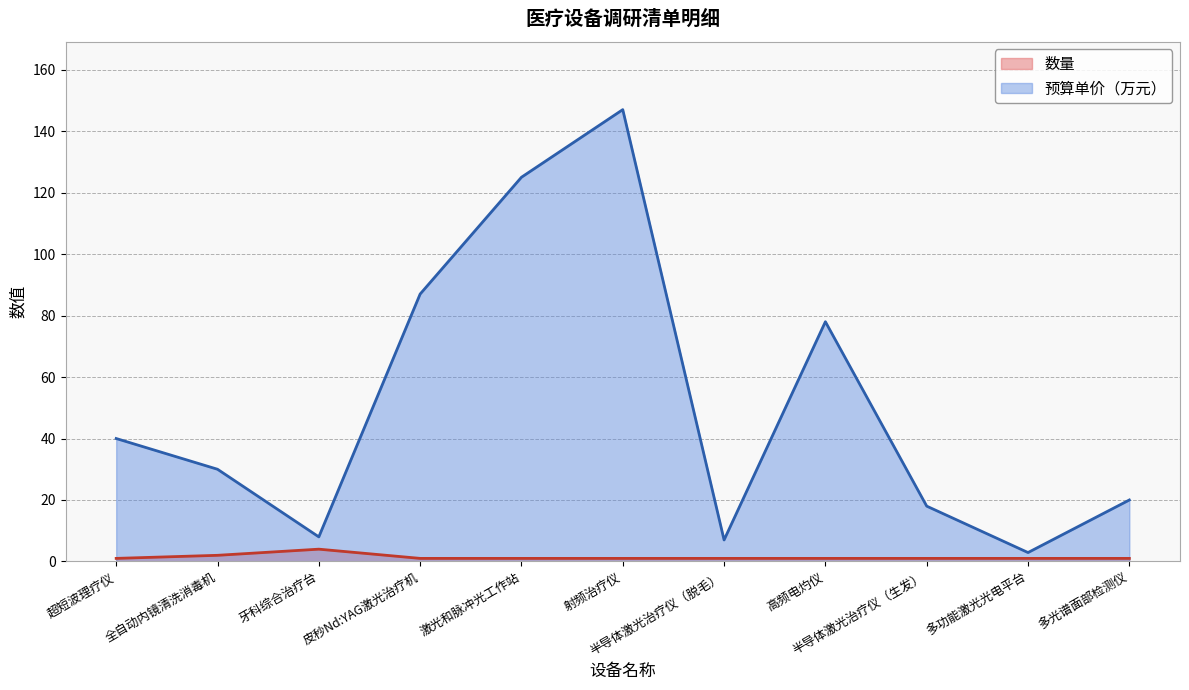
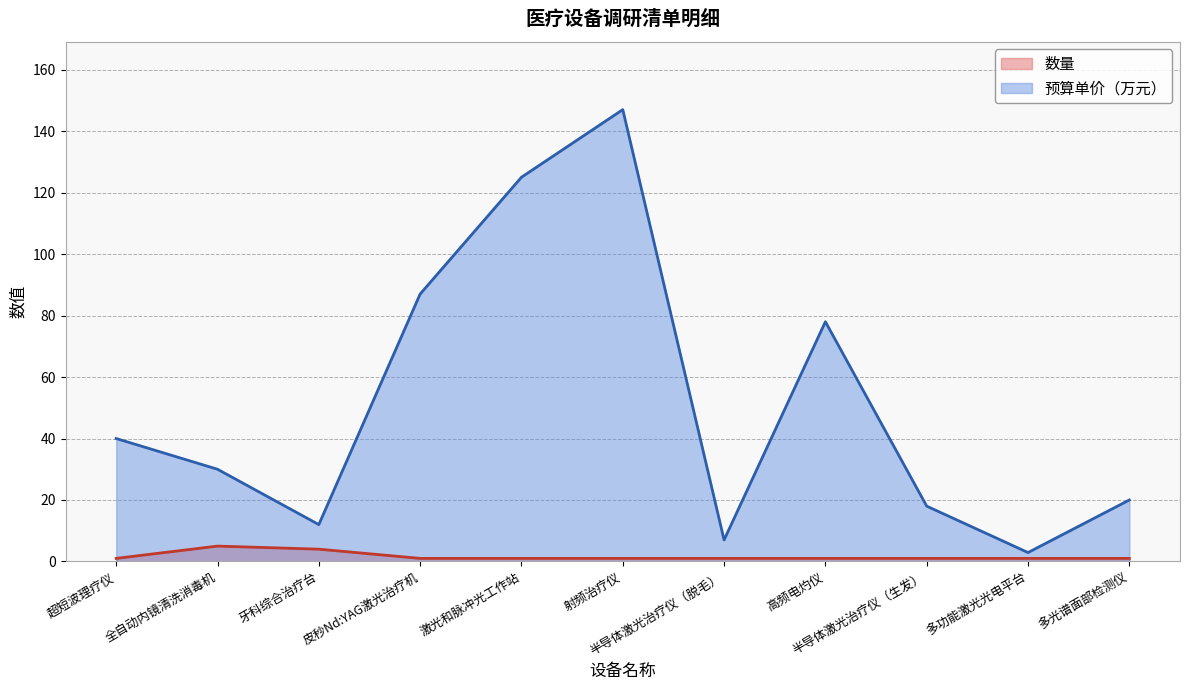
  {
    "数量": {
      "超短波理疗仪": 1,
-     "全自动内镜清洗消毒机": 2,
+     "全自动内镜清洗消毒机": 5,
      "牙科综合治疗台": 4,
      "皮秒Nd:YAG激光治疗机": 1,
      "激光和脉冲光工作站": 1,
      "射频治疗仪": 1,
      "半导体激光治疗仪（脱毛）": 1,
      "高频电灼仪": 1,
      "半导体激光治疗仪（生发）": 1,
      "多功能激光光电平台": 1,
      "多光谱面部检测仪": 1
    },
    "预算单价（万元）": {
      "超短波理疗仪": 40,
      "全自动内镜清洗消毒机": 30,
-     "牙科综合治疗台": 8,
+     "牙科综合治疗台": 12,
      "皮秒Nd:YAG激光治疗机": 87,
      "激光和脉冲光工作站": 125,
      "射频治疗仪": 147,
      "半导体激光治疗仪（脱毛）": 7,
      "高频电灼仪": 78,
      "半导体激光治疗仪（生发）": 18,
      "多功能激光光电平台": 3,
      "多光谱面部检测仪": 20
    }
  }
